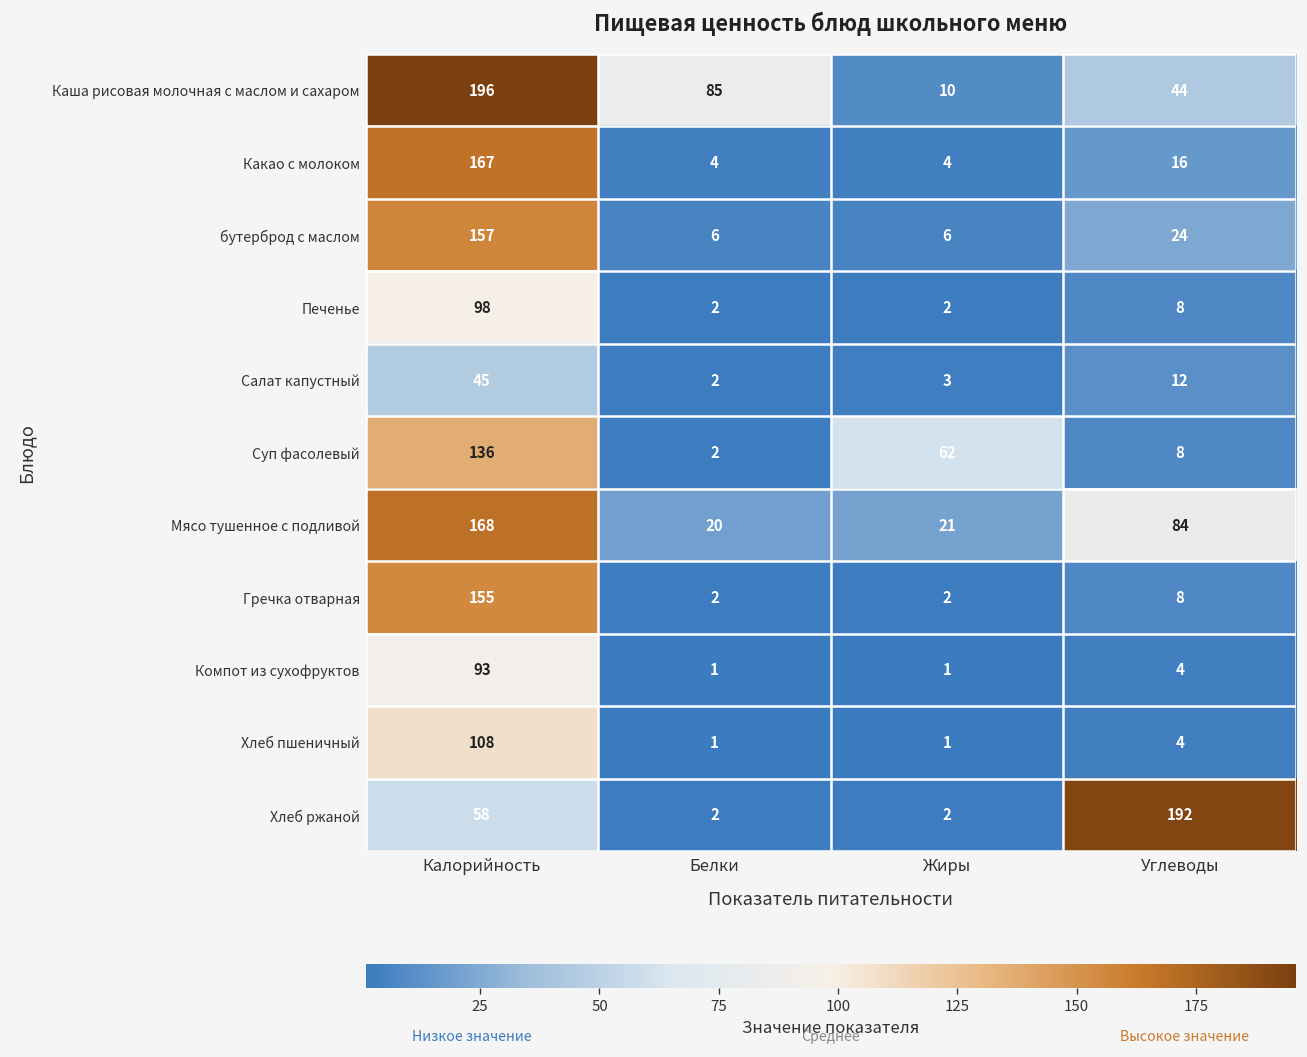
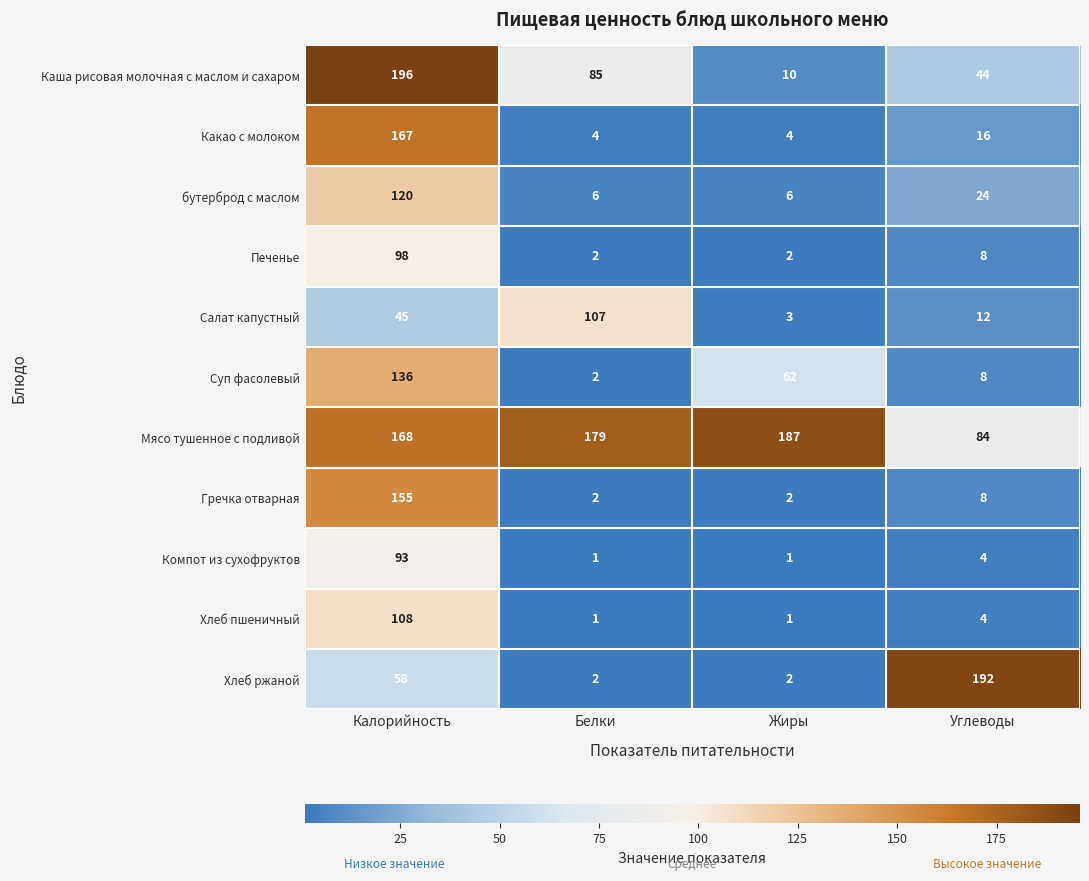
  {
    "Каша рисовая молочная с маслом и сахаром": {
      "Калорийность": 196,
      "Белки": 85,
      "Жиры": 10,
      "Углеводы": 44
    },
    "Какао с молоком": {
      "Калорийность": 167,
      "Белки": 4,
      "Жиры": 4,
      "Углеводы": 16
    },
    "бутерброд с маслом": {
-     "Калорийность": 157,
+     "Калорийность": 120,
      "Белки": 6,
      "Жиры": 6,
      "Углеводы": 24
    },
    "Печенье": {
      "Калорийность": 98,
      "Белки": 2,
      "Жиры": 2,
      "Углеводы": 8
    },
    "Салат капустный": {
      "Калорийность": 45,
-     "Белки": 2,
+     "Белки": 107,
      "Жиры": 3,
      "Углеводы": 12
    },
    "Суп фасолевый": {
      "Калорийность": 136,
      "Белки": 2,
      "Углеводы": 8
    },
    "Мясо тушенное с подливой": {
      "Калорийность": 168,
-     "Белки": 20,
-     "Жиры": 21,
+     "Белки": 179,
+     "Жиры": 187,
      "Углеводы": 84
    },
    "Гречка отварная": {
      "Калорийность": 155,
      "Белки": 2,
      "Жиры": 2,
      "Углеводы": 8
    },
    "Компот из сухофруктов": {
      "Калорийность": 93,
      "Белки": 1,
      "Жиры": 1,
      "Углеводы": 4
    },
    "Хлеб пшеничный": {
      "Калорийность": 108,
      "Белки": 1,
      "Жиры": 1,
      "Углеводы": 4
    },
    "Хлеб ржаной": {
      "Калорийность": 58,
      "Белки": 2,
      "Жиры": 2,
      "Углеводы": 192
    }
  }
